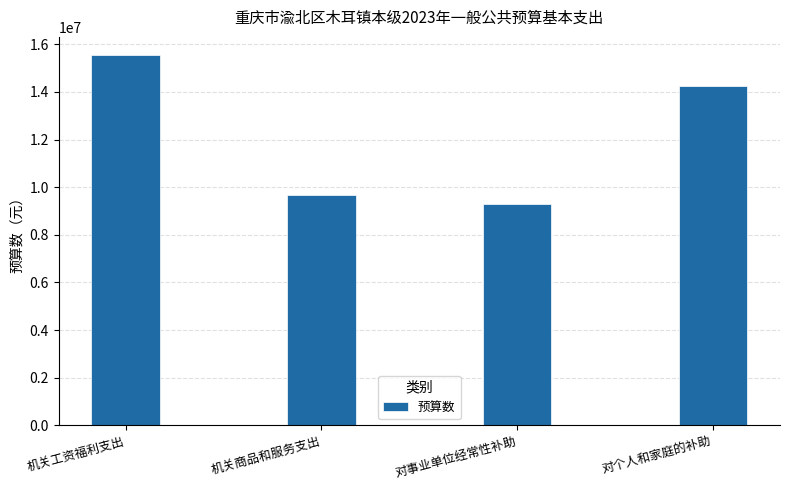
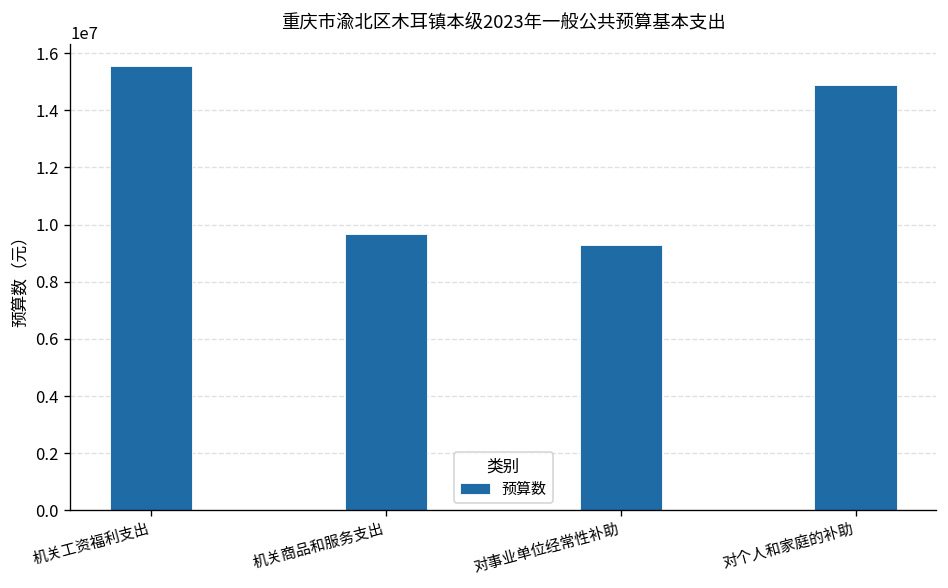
  {
    "机关工资福利支出": 15500000,
    "机关商品和服务支出": 9700000,
    "对事业单位经常性补助": 9300000,
-   "对个人和家庭的补助": 14200000
+   "对个人和家庭的补助": 14900000
  }
